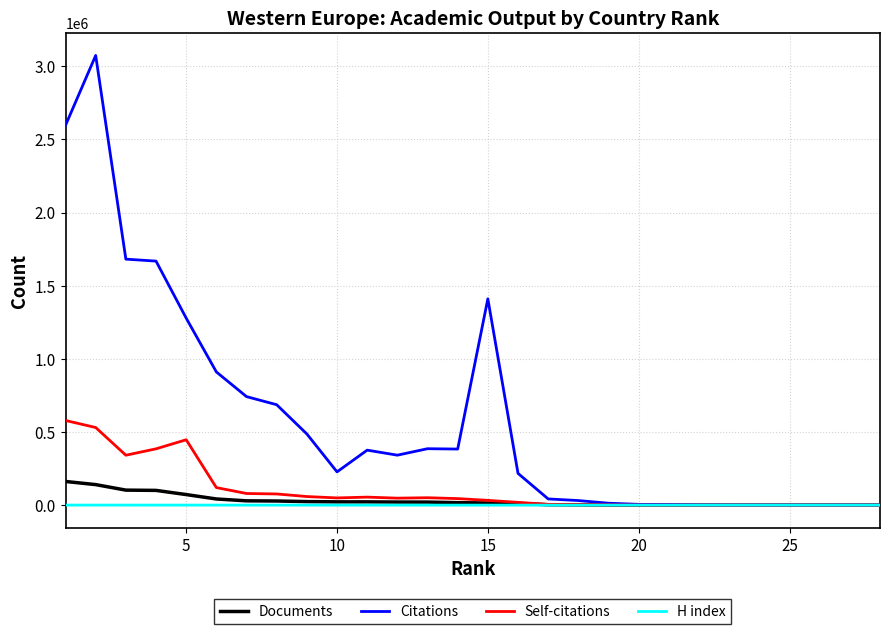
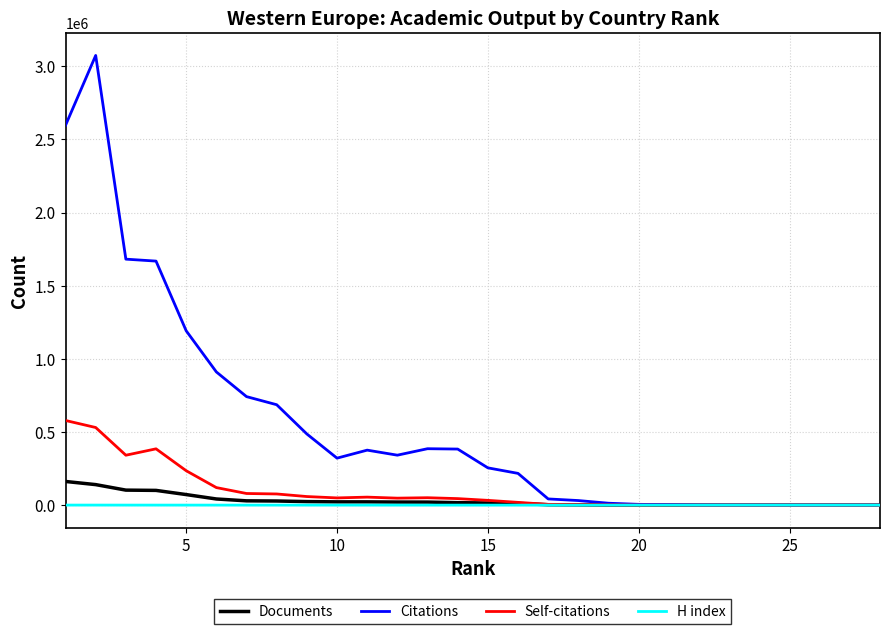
  {
    "Documents": {
      "5": 70000,
      "10": 20000
    },
    "Citations": {
-     "5": 1280000,
-     "10": 230000,
-     "15": 1410000
+     "5": 1190000,
+     "10": 320000,
+     "15": 260000
    },
    "Self-citations": {
-     "5": 450000,
+     "5": 240000,
      "10": 50000,
      "15": 30000
    },
    "H index": {
      "5": 0,
      "10": 0
    }
  }
